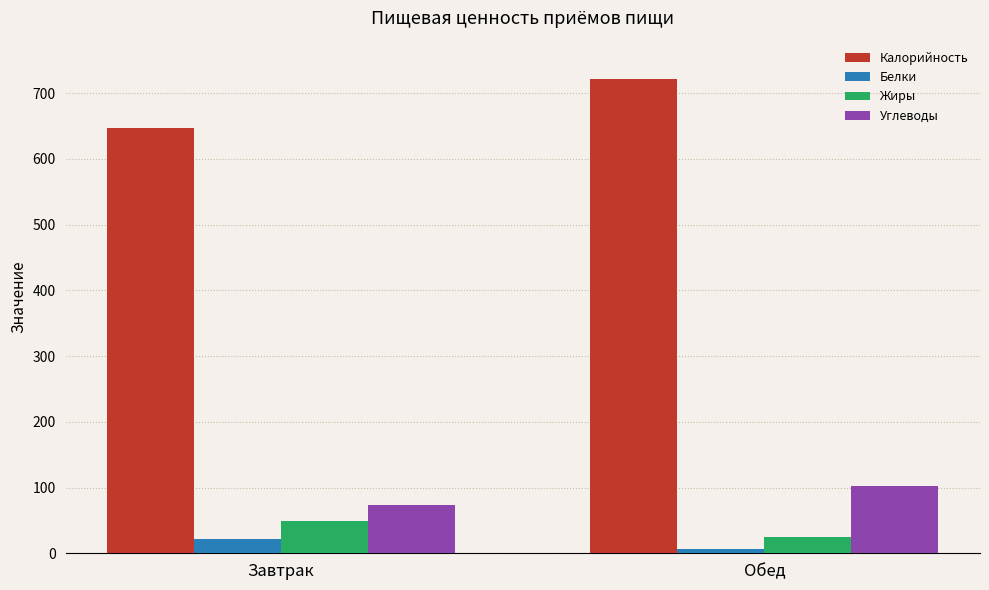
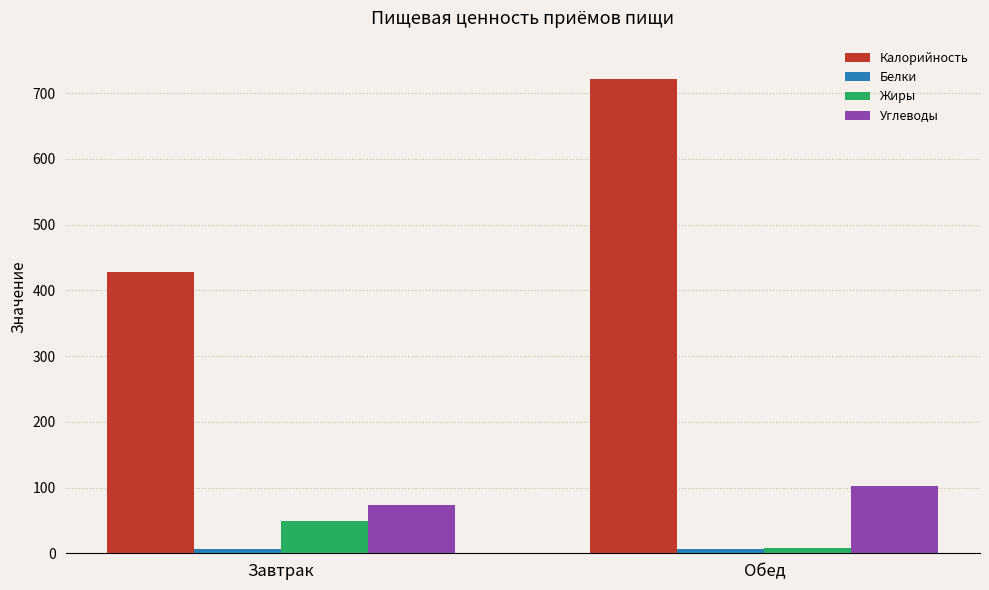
  {
    "Калорийность": {
-     "Завтрак": 650,
+     "Завтрак": 430,
      "Обед": 720
    },
    "Белки": {
-     "Завтрак": 20,
+     "Завтрак": 10,
      "Обед": 10
    },
    "Жиры": {
      "Завтрак": 50,
-     "Обед": 20
+     "Обед": 10
    },
    "Углеводы": {
      "Завтрак": 70,
      "Обед": 100
    }
  }
